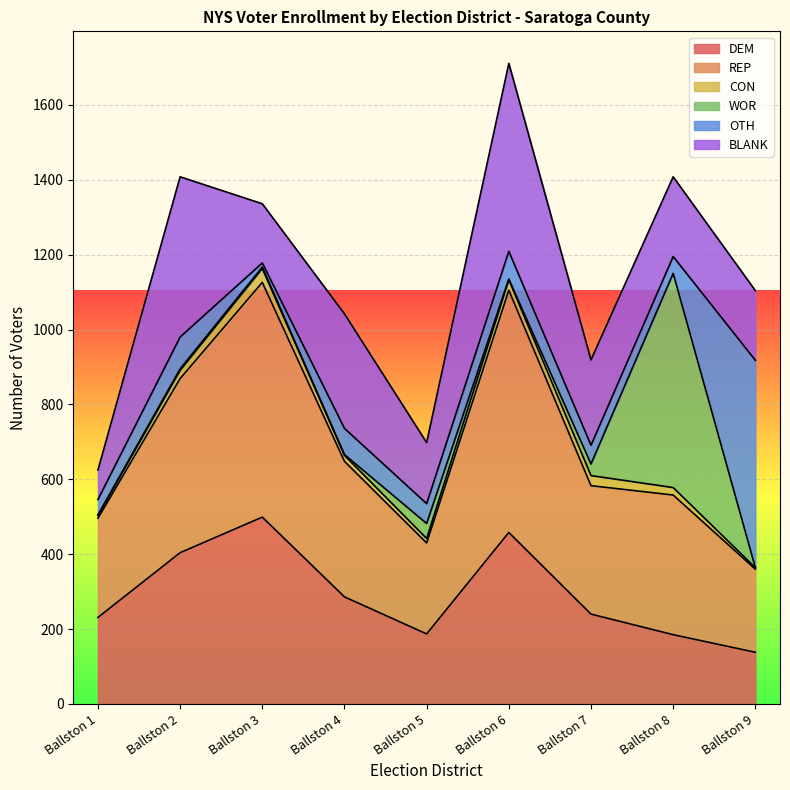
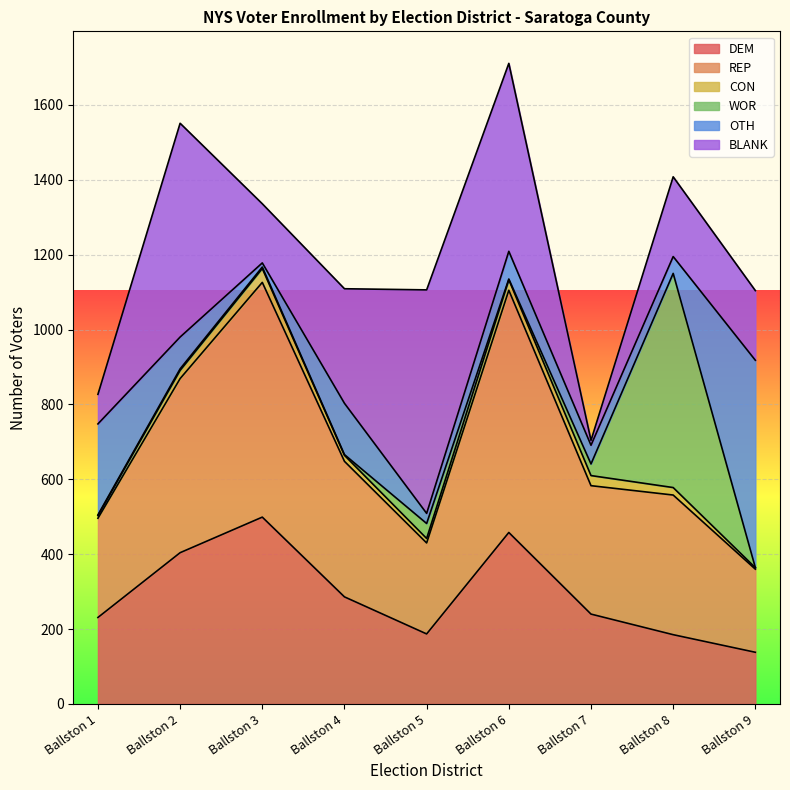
  {
    "WOR": {
      "Ballston 5": 40,
      "Ballston 7": 30,
      "Ballston 8": 570
    },
    "OTH": {
-     "Ballston 1": 40,
+     "Ballston 1": 240,
      "Ballston 2": 90,
      "Ballston 3": 10,
-     "Ballston 4": 70,
-     "Ballston 5": 50,
+     "Ballston 4": 140,
+     "Ballston 5": 30,
      "Ballston 6": 70,
      "Ballston 7": 50,
      "Ballston 8": 50,
      "Ballston 9": 550
    },
    "BLANK": {
      "Ballston 1": 80,
-     "Ballston 2": 430,
+     "Ballston 2": 570,
      "Ballston 3": 160,
      "Ballston 4": 310,
-     "Ballston 5": 160,
+     "Ballston 5": 600,
      "Ballston 6": 500,
-     "Ballston 7": 230,
+     "Ballston 7": 10,
      "Ballston 8": 210,
      "Ballston 9": 190
    }
  }
